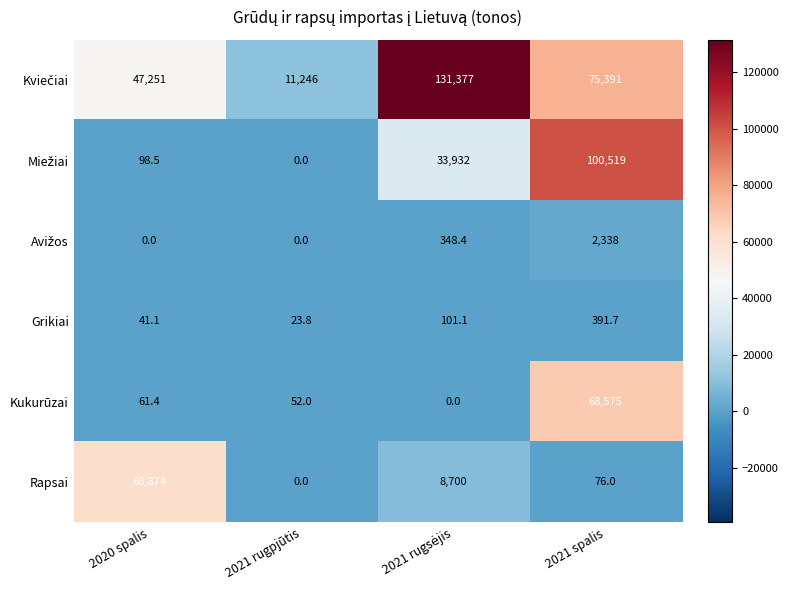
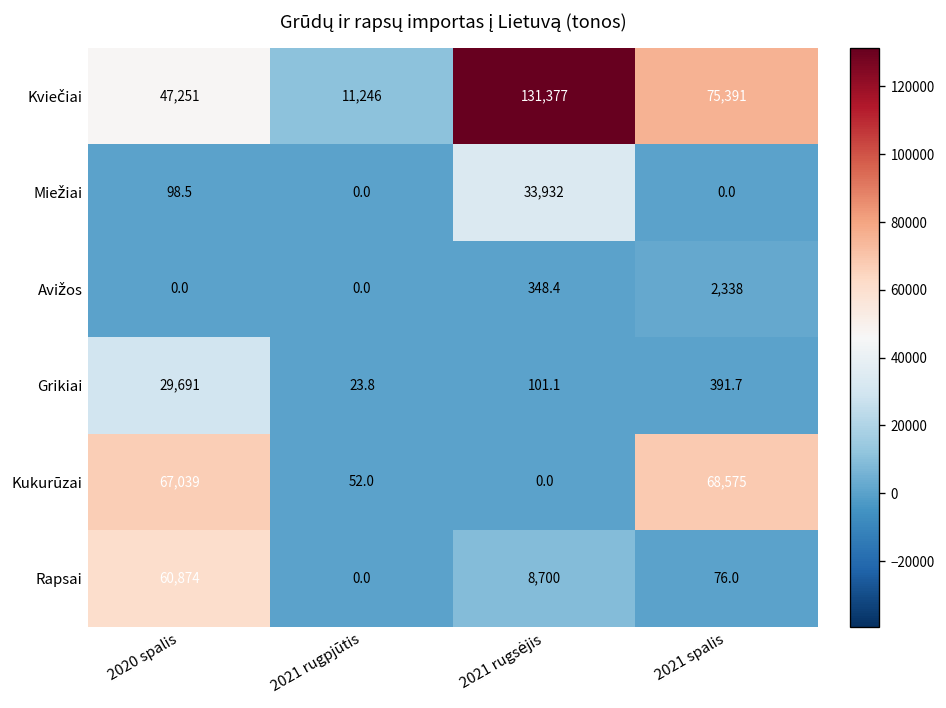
  {
    "Kviečiai": {
      "2020 spalis": "47,251",
      "2021 rugpjūtis": "11,246",
      "2021 rugsėjis": "131,377",
      "2021 spalis": "75,391"
    },
    "Miežiai": {
      "2020 spalis": "98.5",
      "2021 rugpjūtis": "0.0",
      "2021 rugsėjis": "33,932",
-     "2021 spalis": "100,519"
+     "2021 spalis": "0.0"
    },
    "Avižos": {
      "2020 spalis": "0.0",
      "2021 rugpjūtis": "0.0",
      "2021 rugsėjis": "348.4",
      "2021 spalis": "2,338"
    },
    "Grikiai": {
-     "2020 spalis": "41.1",
+     "2020 spalis": "29,691",
      "2021 rugpjūtis": "23.8",
      "2021 rugsėjis": "101.1",
      "2021 spalis": "391.7"
    },
    "Kukurūzai": {
-     "2020 spalis": "61.4",
+     "2020 spalis": "67,039",
      "2021 rugpjūtis": "52.0",
      "2021 rugsėjis": "0.0",
      "2021 spalis": "68,575"
    },
    "Rapsai": {
      "2020 spalis": "60,874",
      "2021 rugpjūtis": "0.0",
      "2021 rugsėjis": "8,700",
      "2021 spalis": "76.0"
    }
  }
